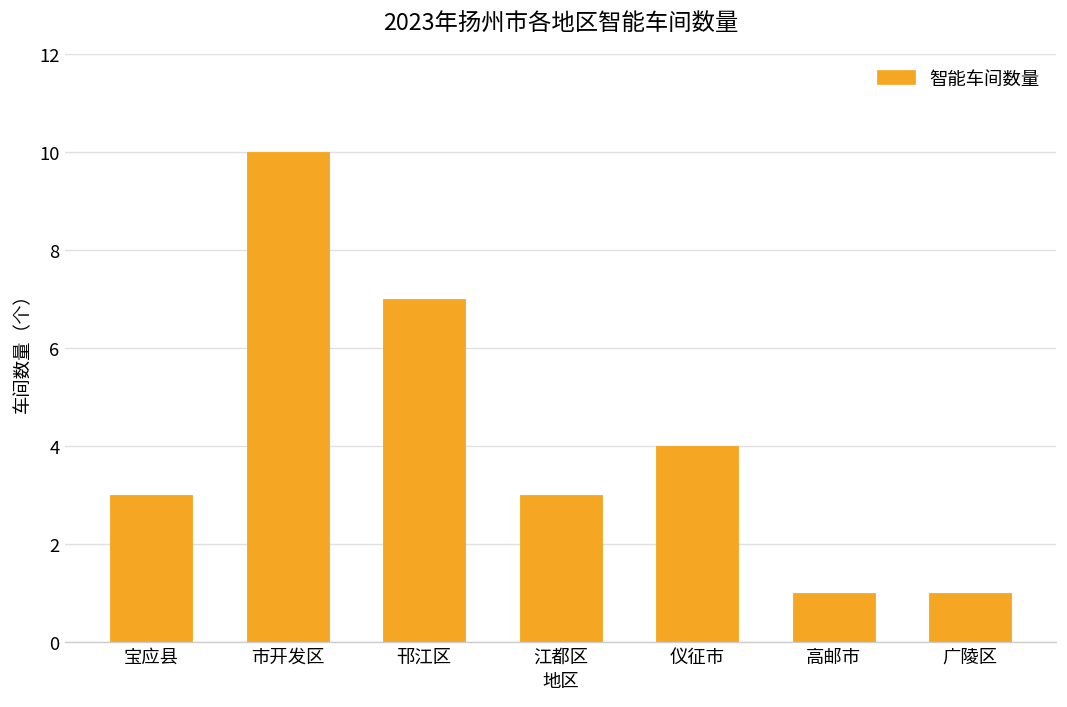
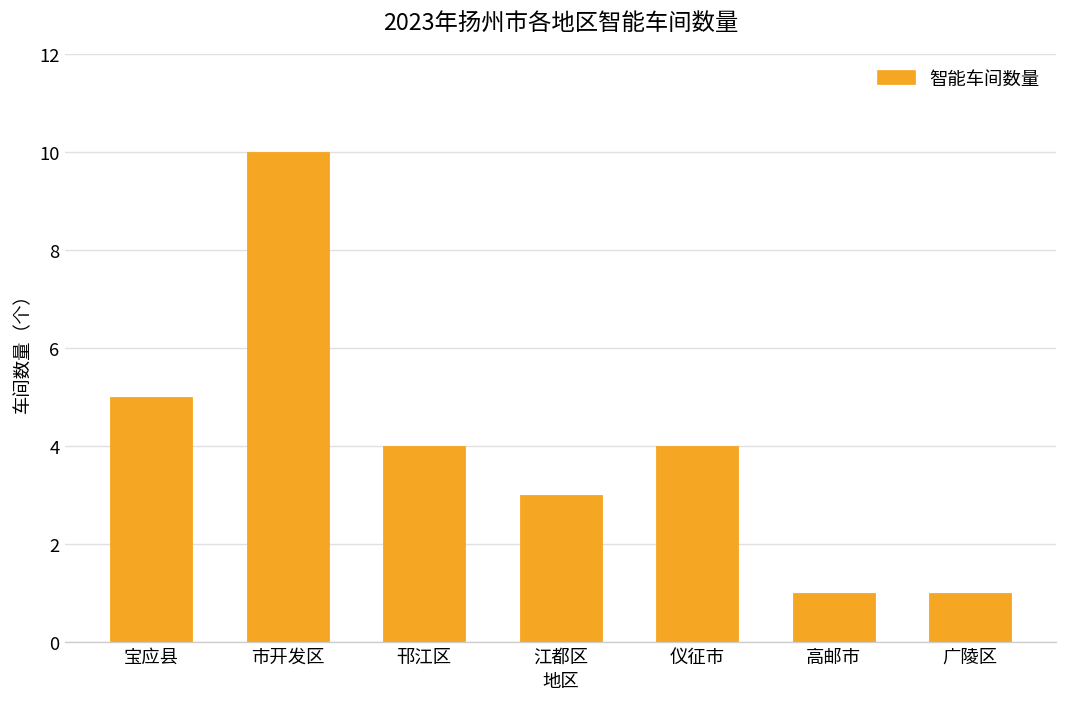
  {
-   "宝应县": 3,
+   "宝应县": 5,
    "市开发区": 10,
-   "邗江区": 7,
+   "邗江区": 4,
    "江都区": 3,
    "仪征市": 4,
    "高邮市": 1,
    "广陵区": 1
  }
